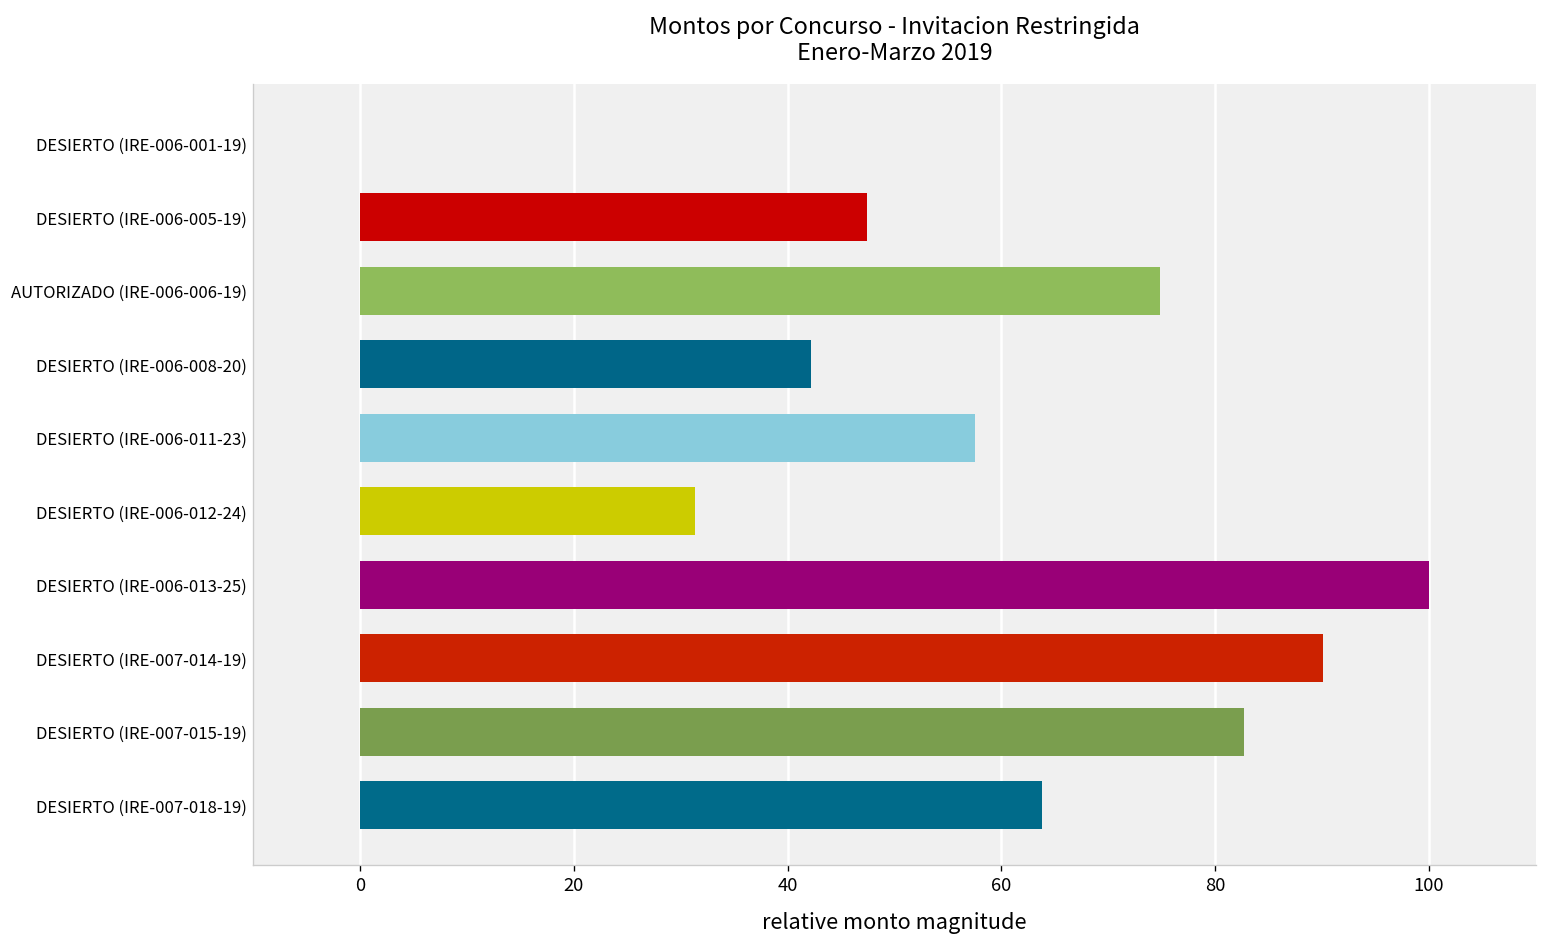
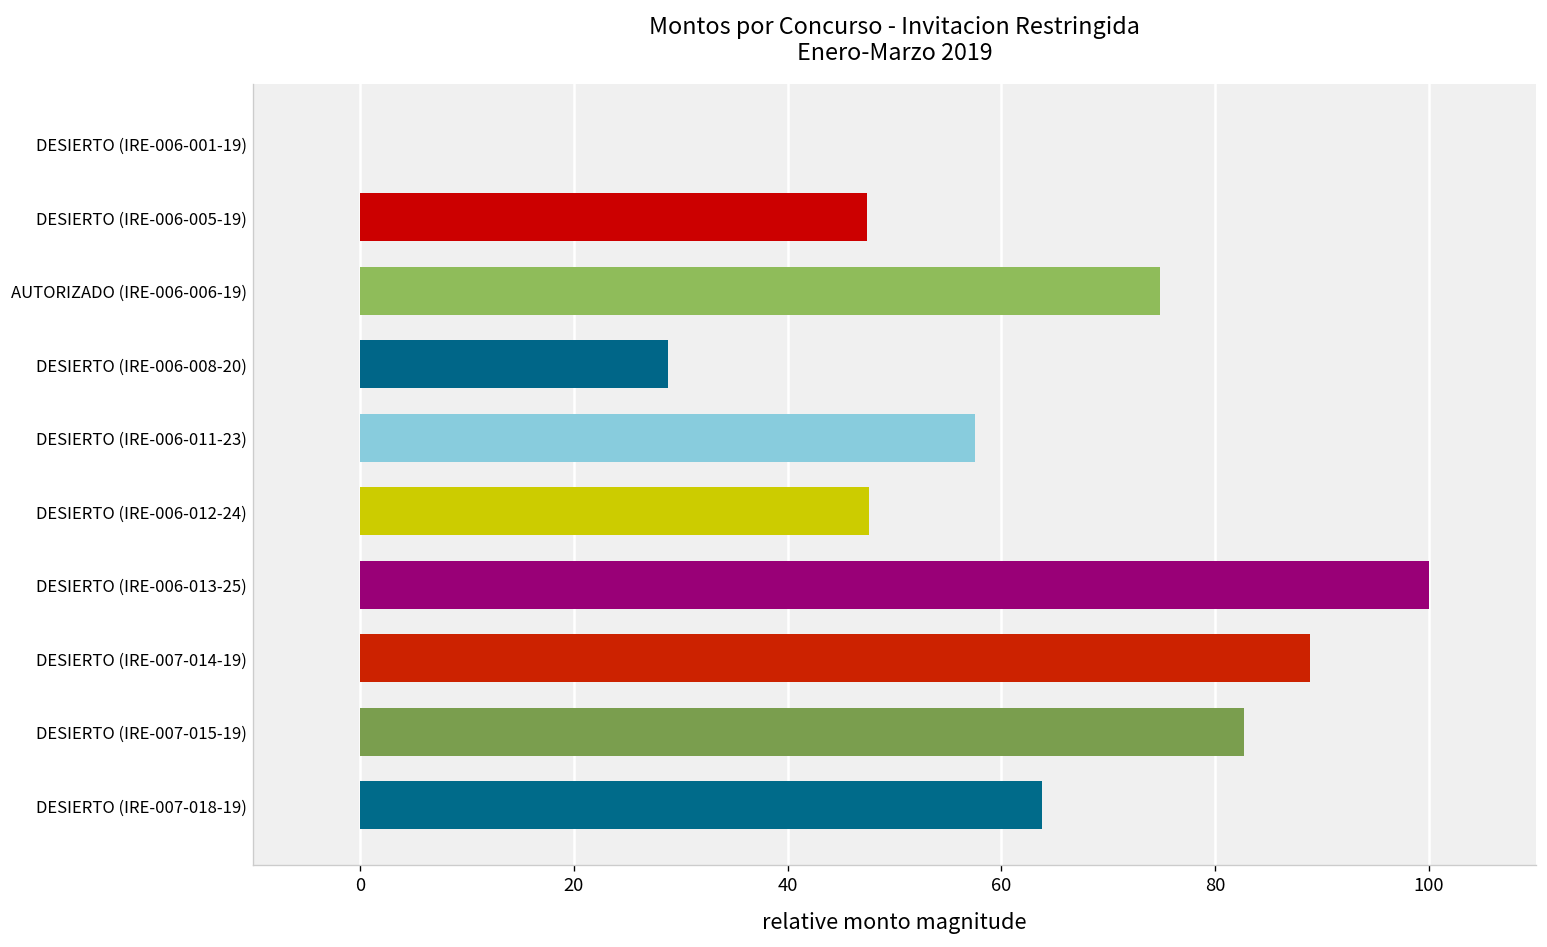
  {
    "DESIERTO (IRE-006-001-19)": 0,
    "DESIERTO (IRE-006-005-19)": 47,
    "AUTORIZADO (IRE-006-006-19)": 75,
-   "DESIERTO (IRE-006-008-20)": 42,
+   "DESIERTO (IRE-006-008-20)": 29,
    "DESIERTO (IRE-006-011-23)": 58,
-   "DESIERTO (IRE-006-012-24)": 31,
+   "DESIERTO (IRE-006-012-24)": 48,
    "DESIERTO (IRE-006-013-25)": 100,
-   "DESIERTO (IRE-007-014-19)": 90,
+   "DESIERTO (IRE-007-014-19)": 89,
    "DESIERTO (IRE-007-015-19)": 83,
    "DESIERTO (IRE-007-018-19)": 64
  }
